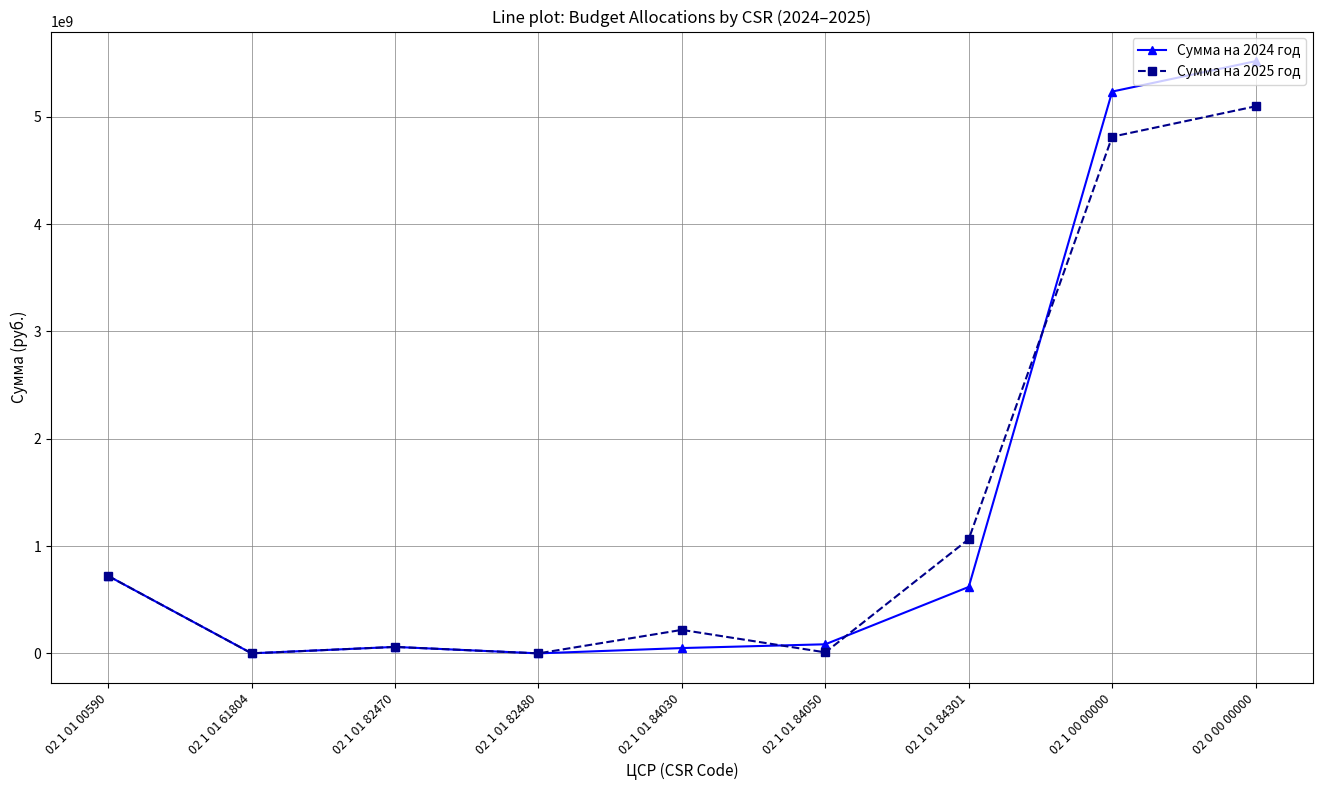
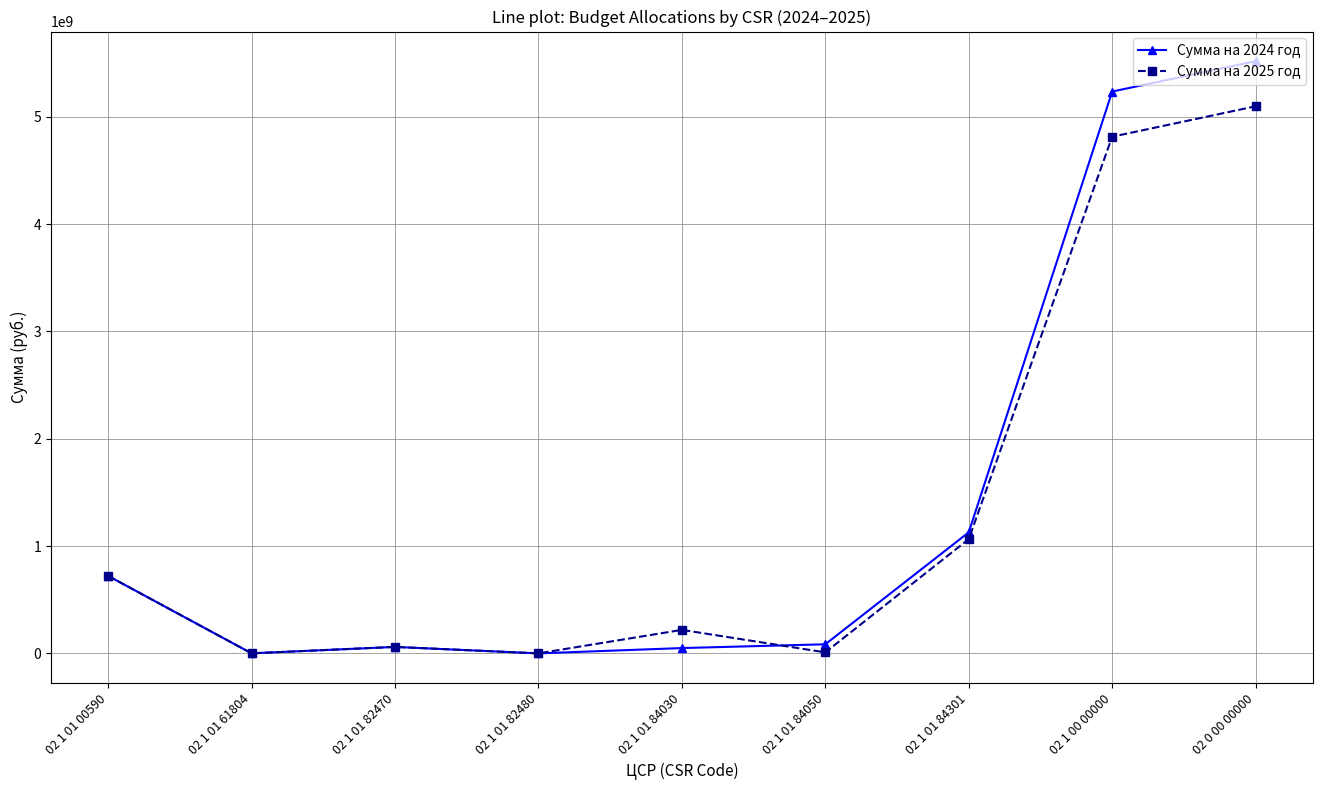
  {
    "Сумма на 2024 год": {
      "02 1 01 84030": 50000000,
      "02 1 01 84050": 90000000,
-     "02 1 01 84301": 620000000,
+     "02 1 01 84301": 1130000000,
      "02 1 00 00000": 5230000000
    },
    "Сумма на 2025 год": {
      "02 1 01 84030": 220000000,
      "02 1 01 84050": 10000000,
      "02 1 01 84301": 1060000000,
      "02 1 00 00000": 4810000000,
      "02 0 00 00000": 5100000000
    }
  }
